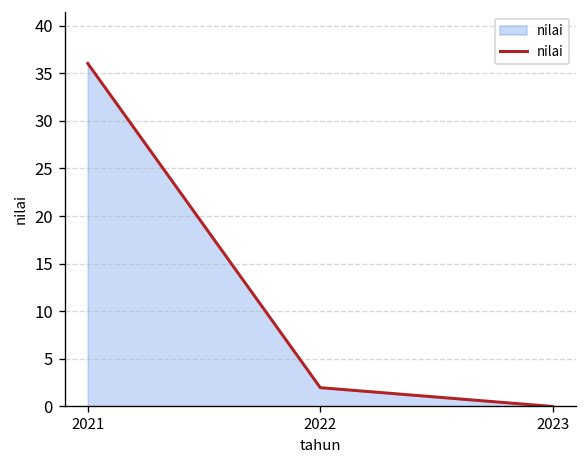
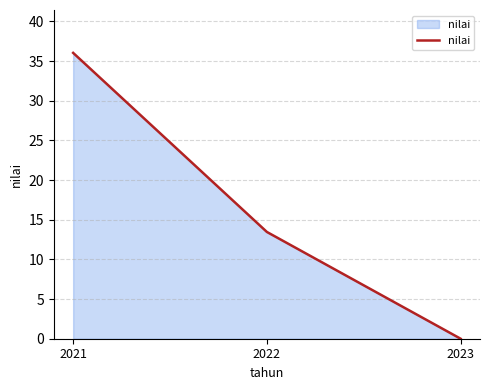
  {
    "2021": 36,
-   "2022": 2,
+   "2022": 13,
    "2023": 0
  }
